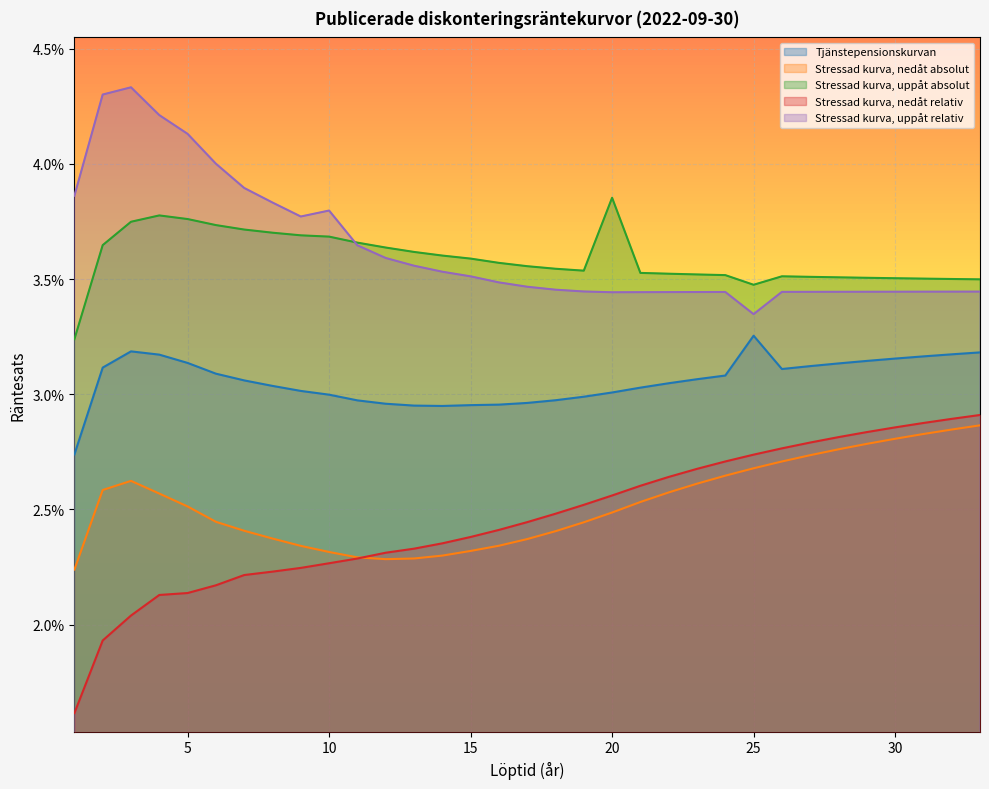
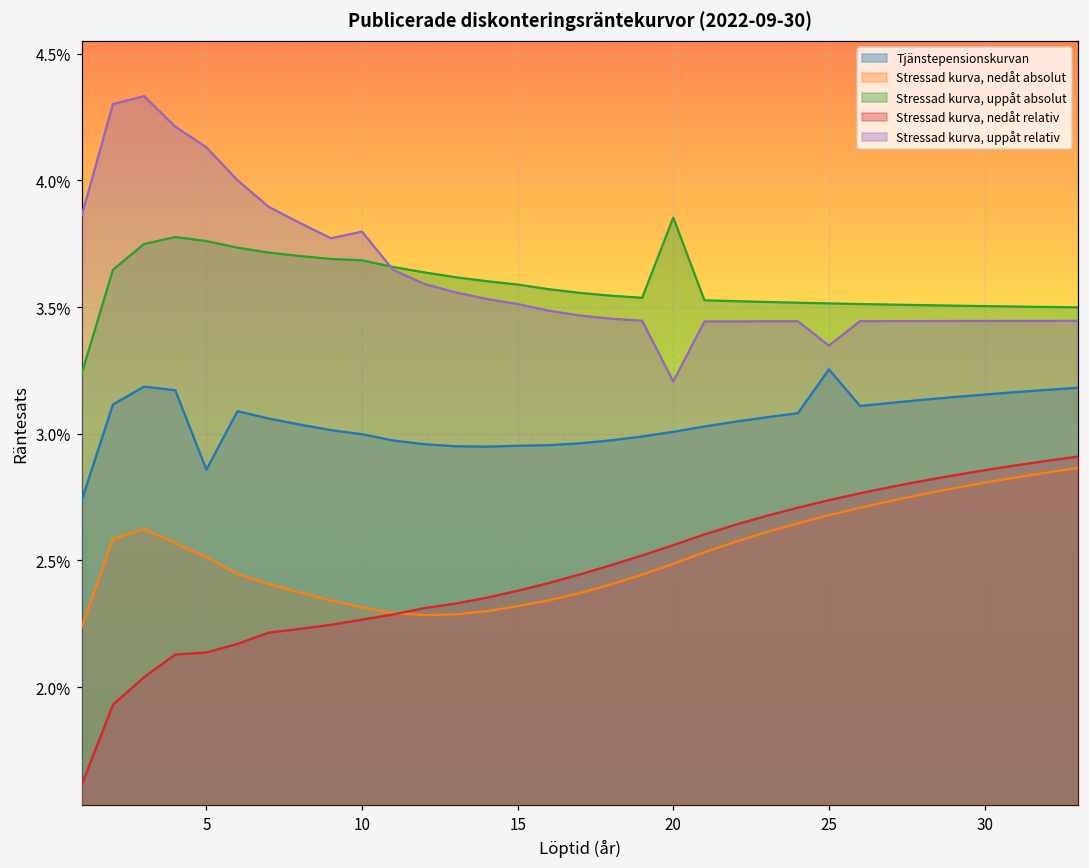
  {
    "Tjänstepensionskurvan": {
-     "5": "3.14%",
+     "5": "2.86%",
      "10": "3.00%",
      "15": "2.95%",
      "20": "3.01%",
      "25": "3.25%",
      "30": "3.15%"
    },
    "Stressad kurva, uppåt absolut": {
      "5": "3.76%",
      "10": "3.68%",
      "15": "3.59%",
      "20": "3.85%",
-     "25": "3.48%",
+     "25": "3.51%",
      "30": "3.50%"
    },
    "Stressad kurva, uppåt relativ": {
      "5": "4.13%",
      "10": "3.80%",
      "15": "3.51%",
-     "20": "3.44%",
+     "20": "3.21%",
      "25": "3.35%",
      "30": "3.45%"
    }
  }
